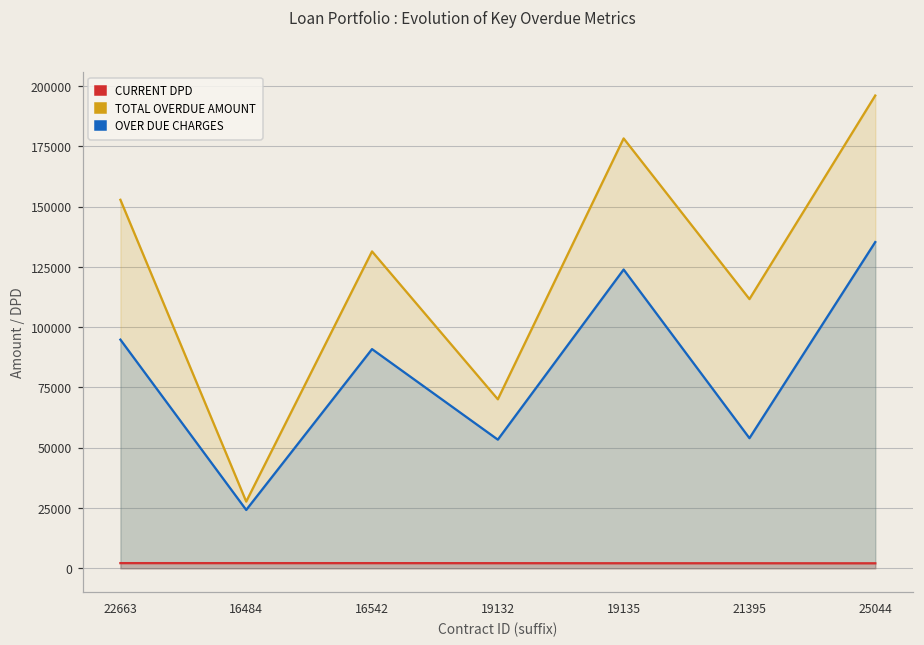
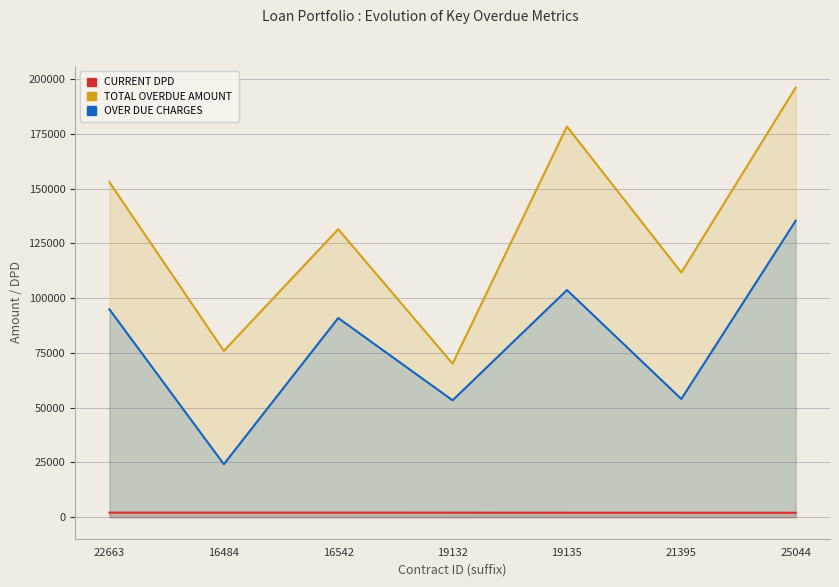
  {
    "CURRENT DPD": {
      "22663": 2000,
      "16484": 2000,
      "16542": 2000,
      "19132": 2000,
      "19135": 2000,
      "21395": 2000,
      "25044": 2000
    },
    "TOTAL OVERDUE AMOUNT": {
      "22663": 153000,
-     "16484": 28000,
+     "16484": 76000,
      "16542": 131000,
      "19132": 70000,
      "19135": 178000,
      "21395": 112000,
      "25044": 196000
    },
    "OVER DUE CHARGES": {
      "22663": 95000,
      "16484": 24000,
      "16542": 91000,
      "19132": 53000,
-     "19135": 124000,
+     "19135": 104000,
      "21395": 54000,
      "25044": 135000
    }
  }
